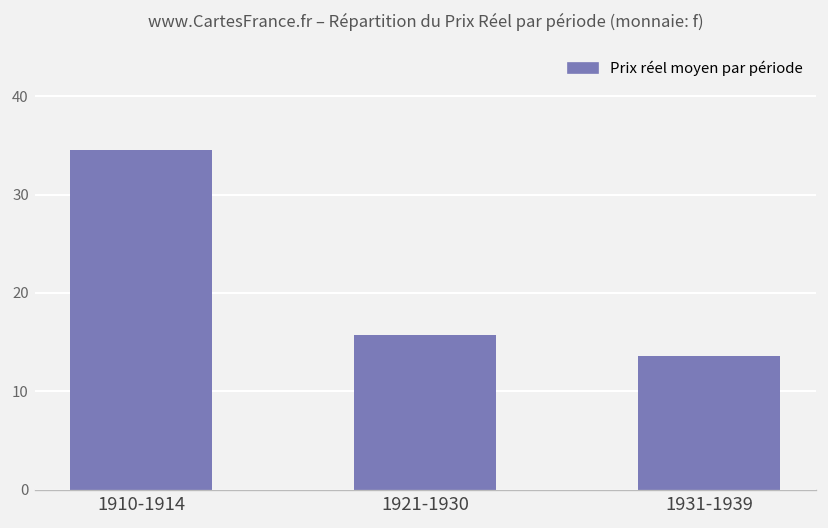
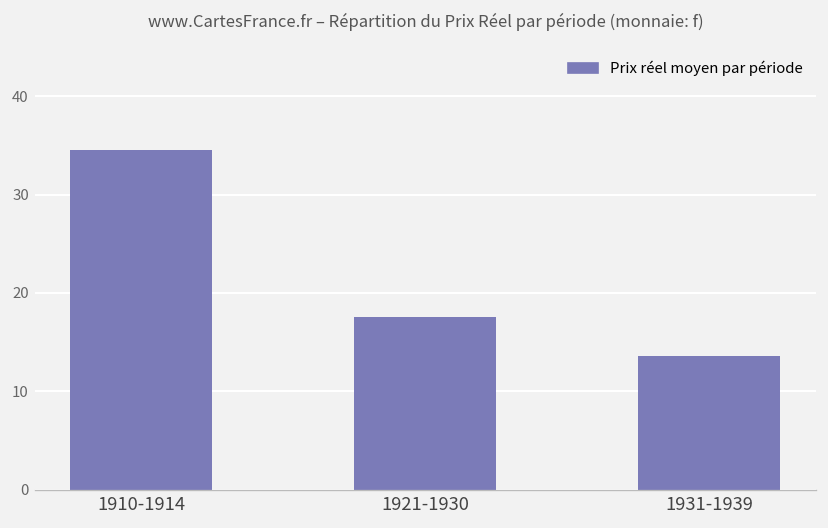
  {
    "1910-1914": 35,
-   "1921-1930": 16,
+   "1921-1930": 18,
    "1931-1939": 14
  }
